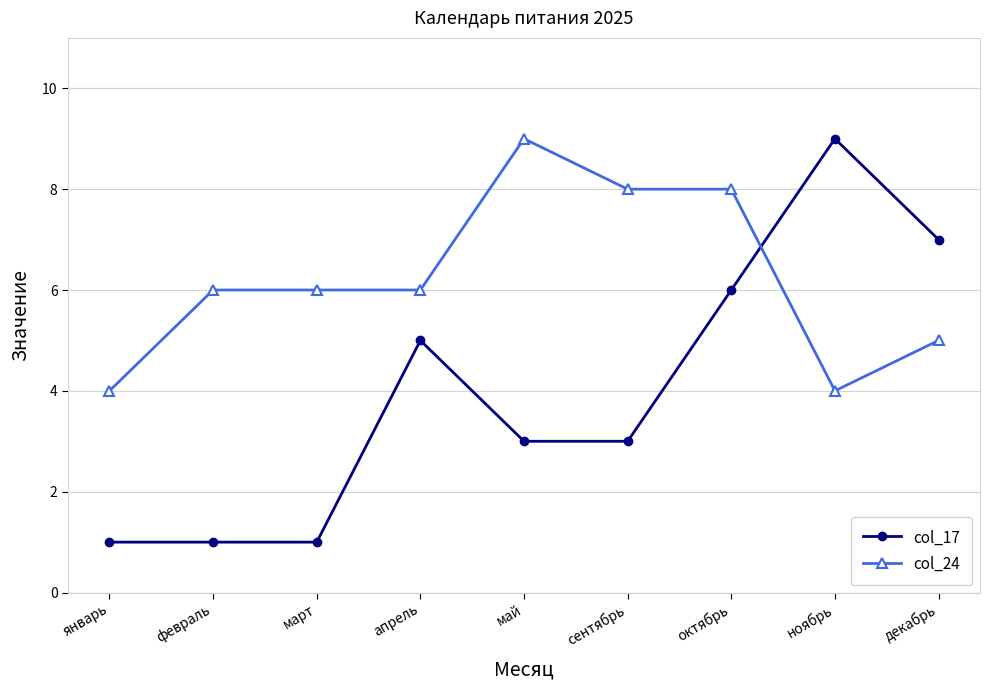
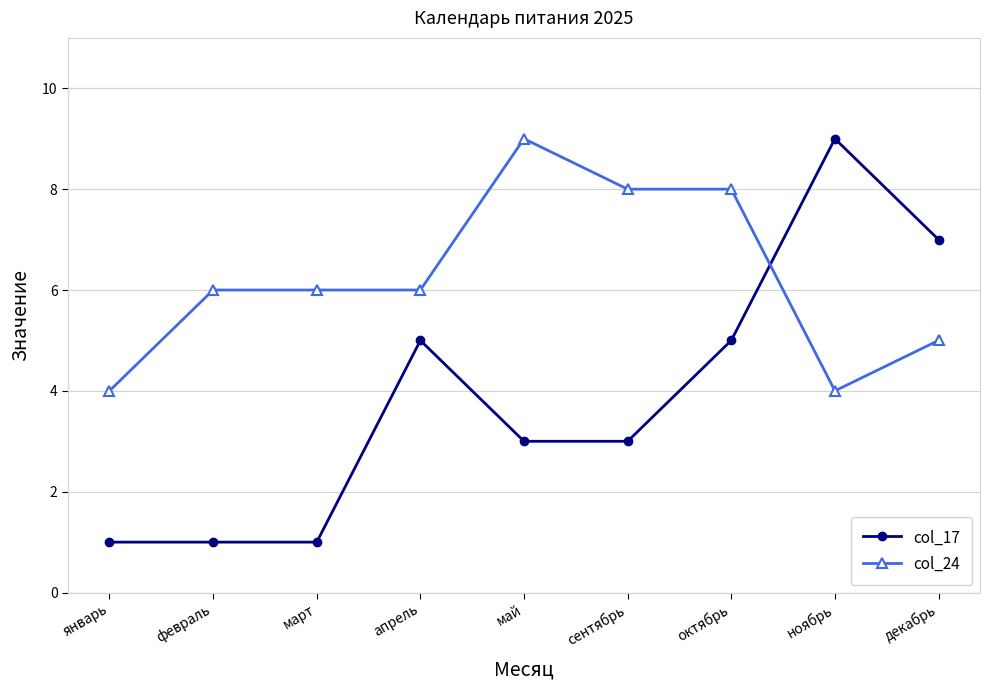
  {
    "col_17": {
      "январь": 1,
      "февраль": 1,
      "март": 1,
      "апрель": 5,
      "май": 3,
      "сентябрь": 3,
-     "октябрь": 6,
+     "октябрь": 5,
      "ноябрь": 9,
      "декабрь": 7
    },
    "col_24": {
      "январь": 4,
      "февраль": 6,
      "март": 6,
      "апрель": 6,
      "май": 9,
      "сентябрь": 8,
      "октябрь": 8,
      "ноябрь": 4,
      "декабрь": 5
    }
  }
